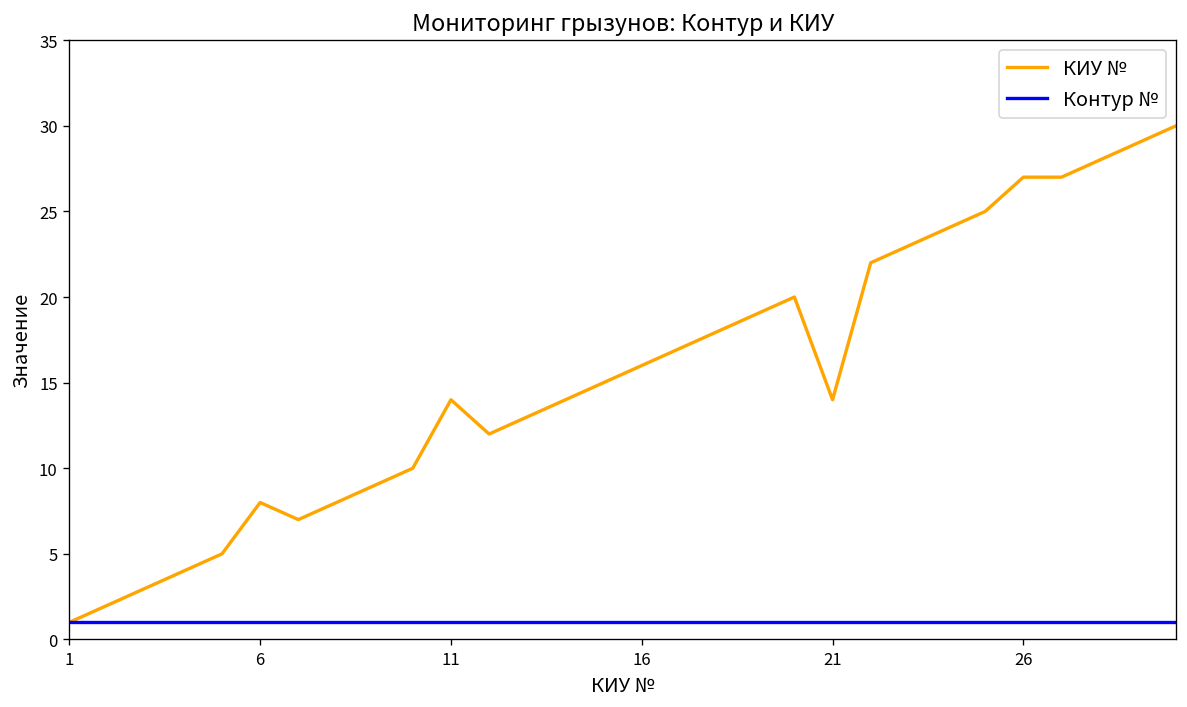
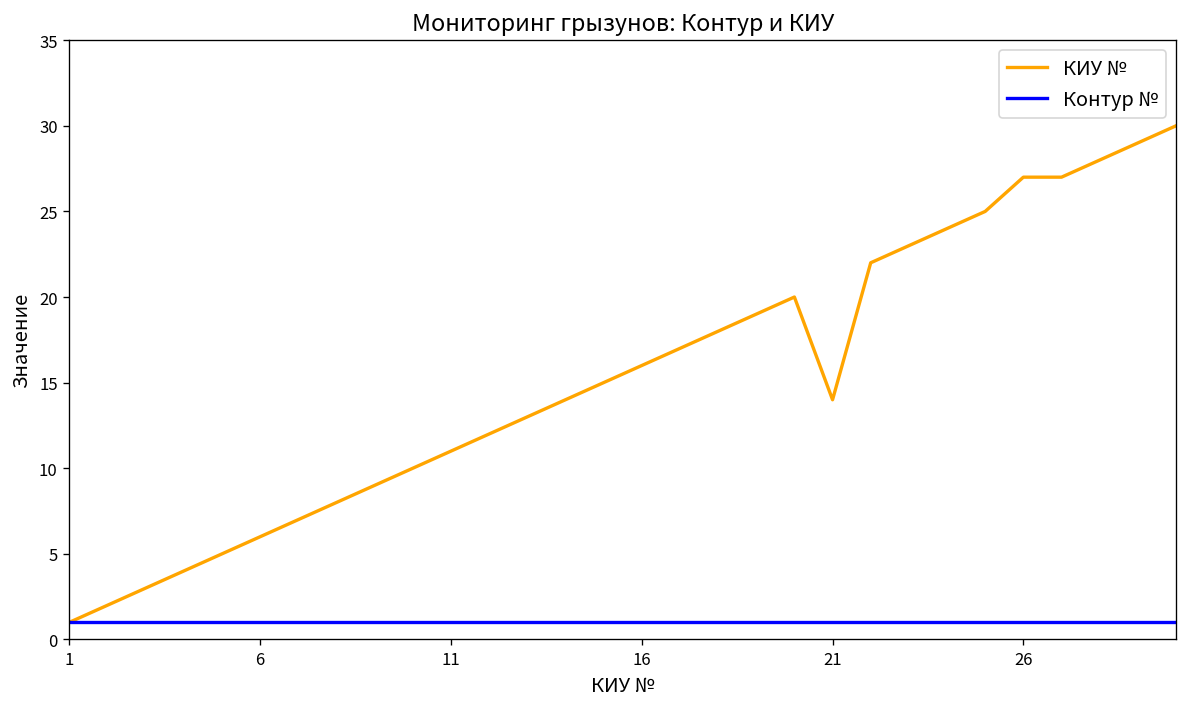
  {
    "КИУ №": {
-     "6": 8,
-     "11": 14,
+     "6": 6,
+     "11": 11,
      "16": 16,
      "21": 14,
      "26": 27
    },
    "Контур №": {
      "6": 1,
      "11": 1,
      "16": 1,
      "21": 1,
      "26": 1
    }
  }
